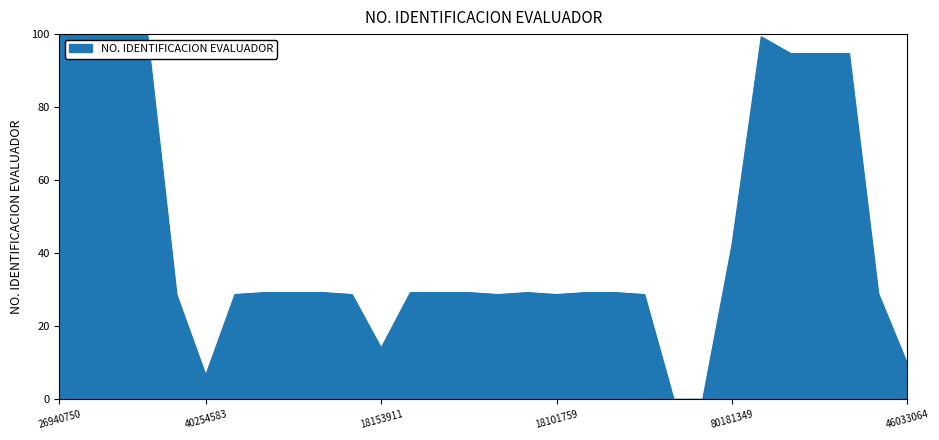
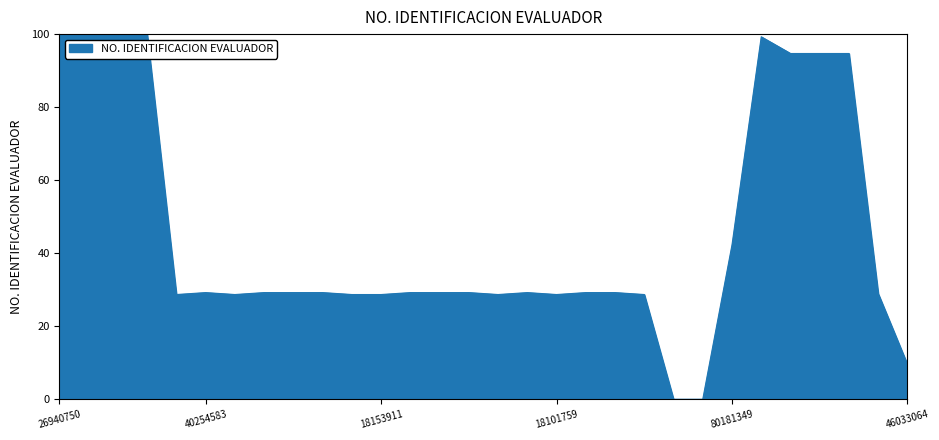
  {
    "26940750": 100,
-   "40254583": 7,
-   "18153911": 14,
+   "40254583": 29,
+   "18153911": 29,
    "18101759": 29,
    "80181349": 42,
    "46033064": 10
  }
